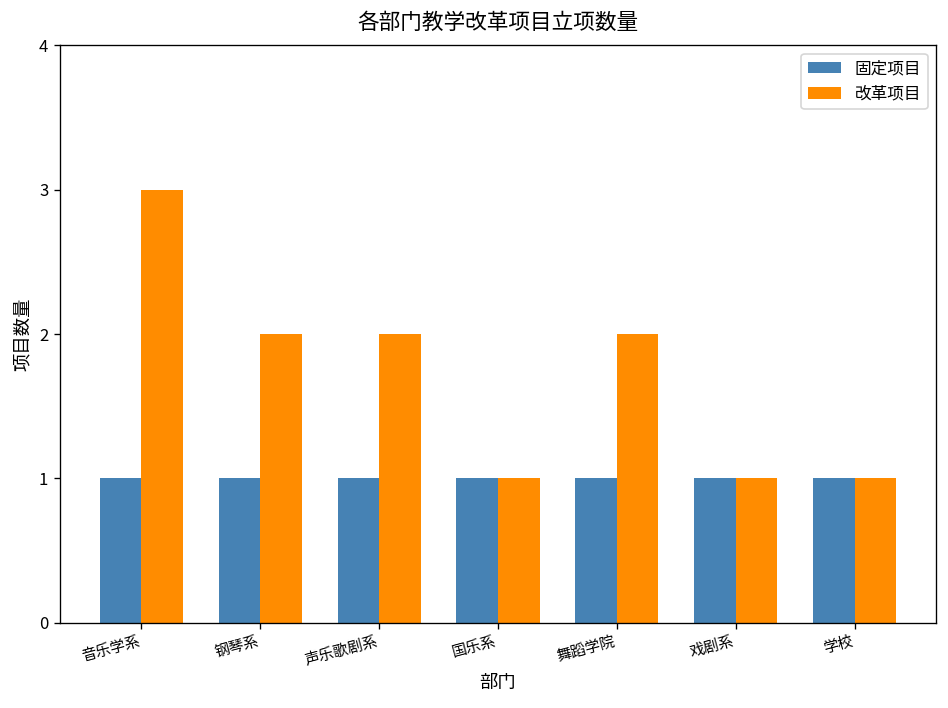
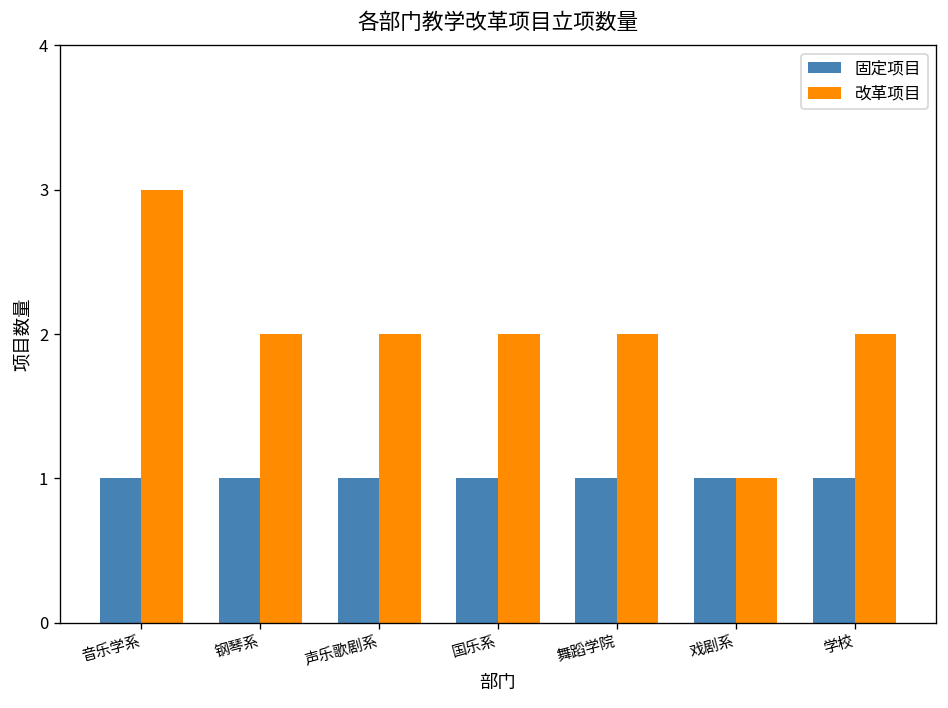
  {
    "固定项目": {
      "音乐学系": 1,
      "钢琴系": 1,
      "声乐歌剧系": 1,
      "国乐系": 1,
      "舞蹈学院": 1,
      "戏剧系": 1,
      "学校": 1
    },
    "改革项目": {
      "音乐学系": 3,
      "钢琴系": 2,
      "声乐歌剧系": 2,
-     "国乐系": 1,
+     "国乐系": 2,
      "舞蹈学院": 2,
      "戏剧系": 1,
-     "学校": 1
+     "学校": 2
    }
  }
